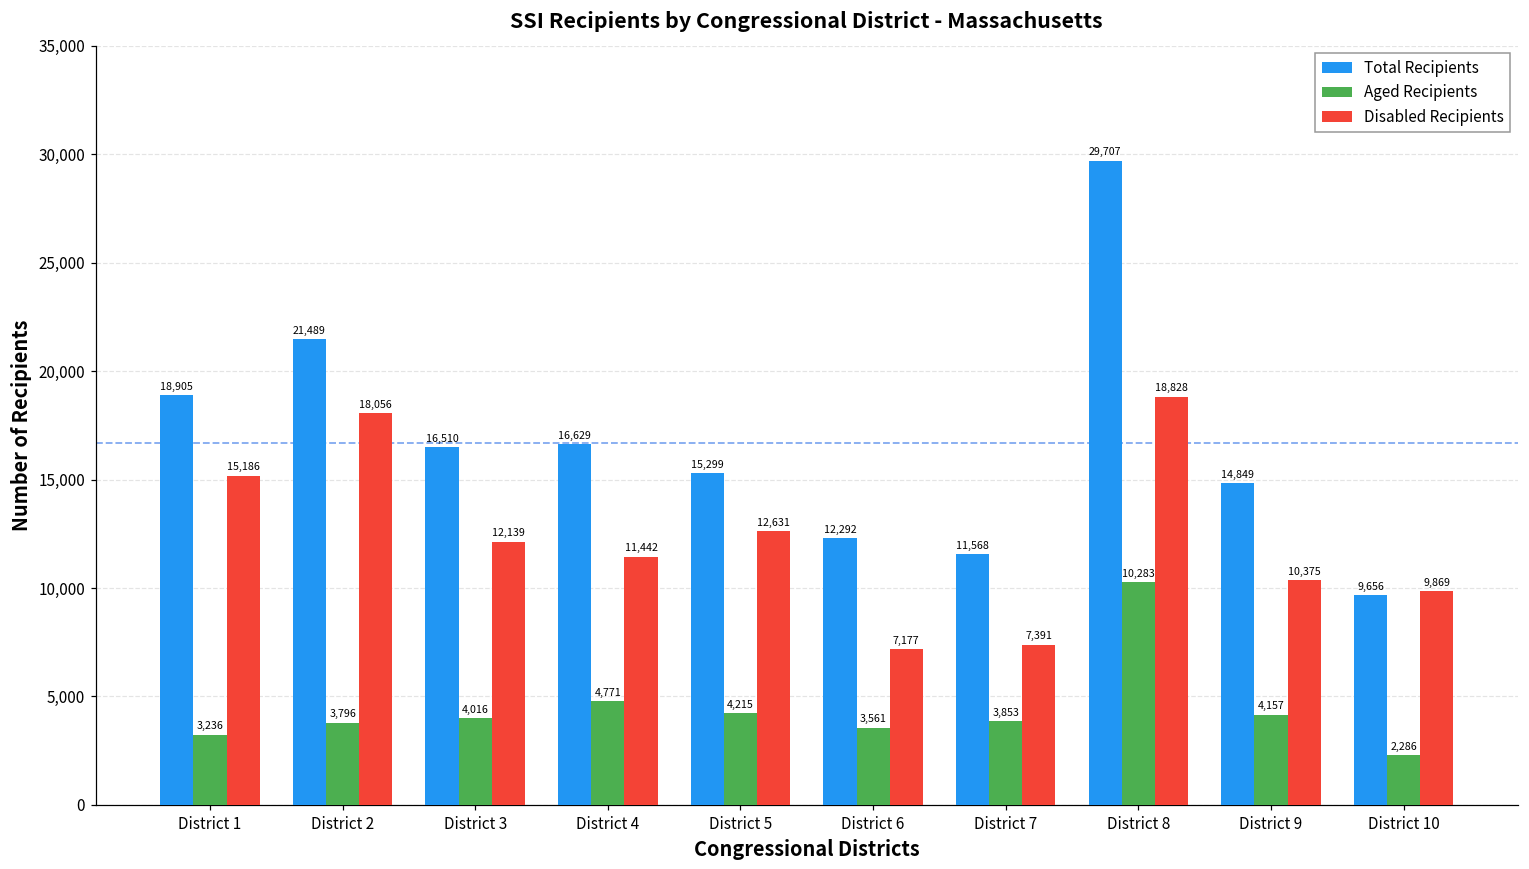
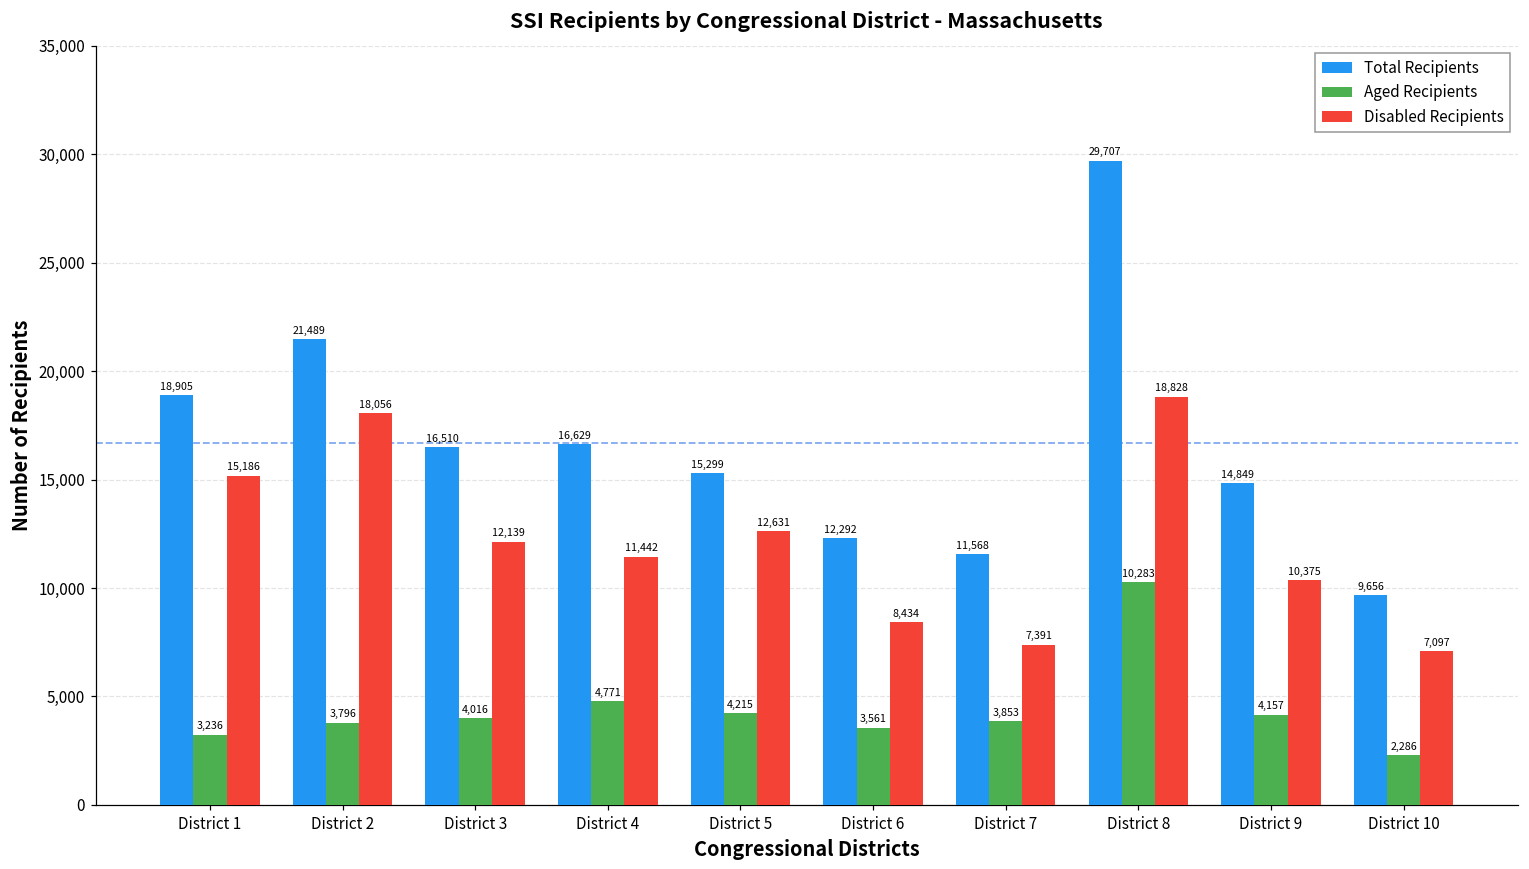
  {
    "Total Recipients": {
      "District 1": "18,905",
      "District 2": "21,489",
      "District 3": "16,510",
      "District 4": "16,629",
      "District 5": "15,299",
      "District 6": "12,292",
      "District 7": "11,568",
      "District 8": "29,707",
      "District 9": "14,849",
      "District 10": "9,656"
    },
    "Aged Recipients": {
      "District 1": "3,236",
      "District 2": "3,796",
      "District 3": "4,016",
      "District 4": "4,771",
      "District 5": "4,215",
      "District 6": "3,561",
      "District 7": "3,853",
      "District 8": "10,283",
      "District 9": "4,157",
      "District 10": "2,286"
    },
    "Disabled Recipients": {
      "District 1": "15,186",
      "District 2": "18,056",
      "District 3": "12,139",
      "District 4": "11,442",
      "District 5": "12,631",
-     "District 6": "7,177",
+     "District 6": "8,434",
      "District 7": "7,391",
      "District 8": "18,828",
      "District 9": "10,375",
-     "District 10": "9,869"
+     "District 10": "7,097"
    }
  }
